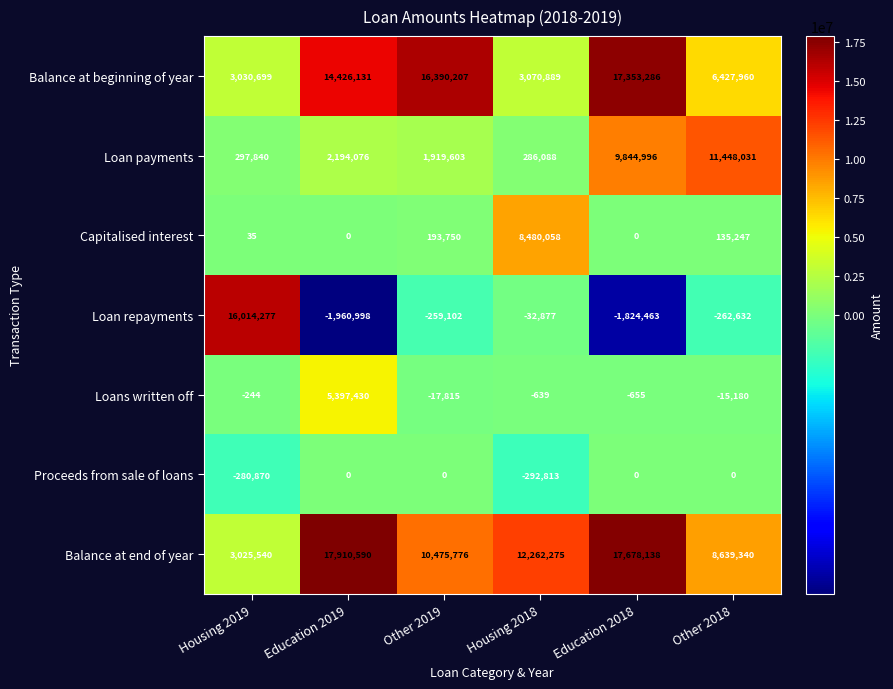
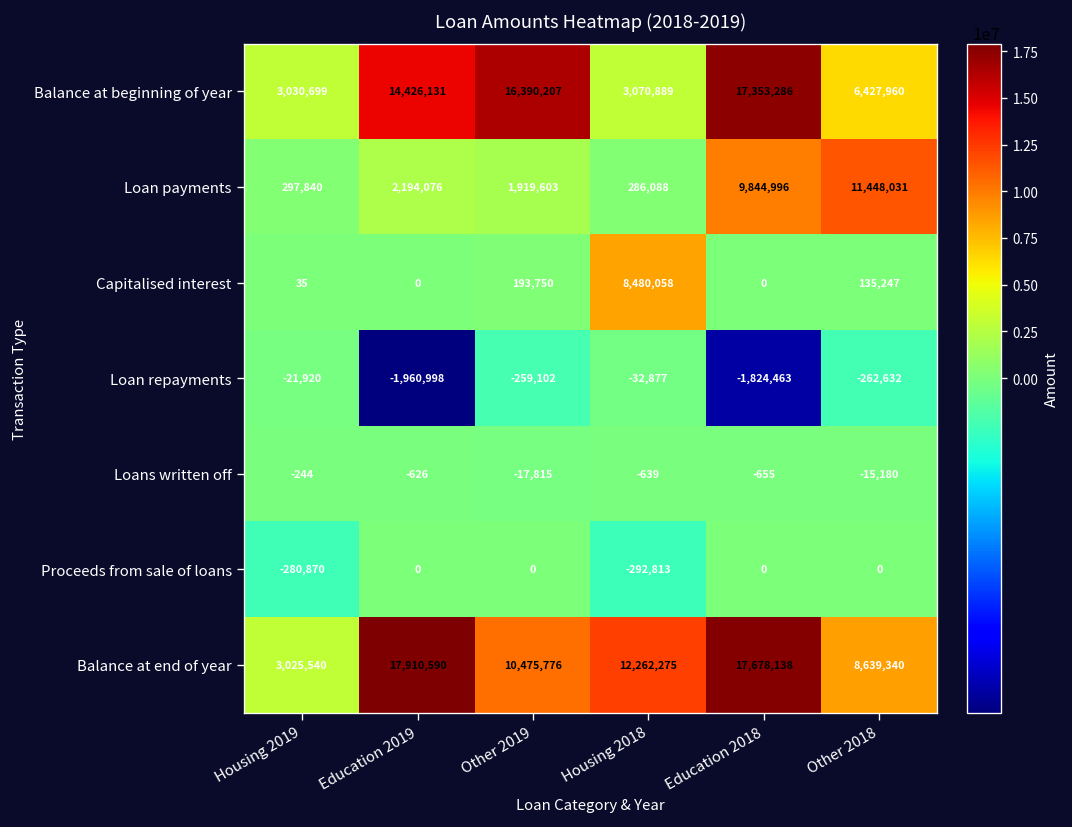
  {
    "Balance at beginning of year": {
      "Housing 2019": "3,030,699",
      "Education 2019": "14,426,131",
      "Other 2019": "16,390,207",
      "Housing 2018": "3,070,889",
      "Education 2018": "17,353,286",
      "Other 2018": "6,427,960"
    },
    "Loan payments": {
      "Housing 2019": "297,840",
      "Education 2019": "2,194,076",
      "Other 2019": "1,919,603",
      "Housing 2018": "286,088",
      "Education 2018": "9,844,996",
      "Other 2018": "11,448,031"
    },
    "Capitalised interest": {
      "Housing 2019": "35",
      "Education 2019": "0",
      "Other 2019": "193,750",
      "Housing 2018": "8,480,058",
      "Education 2018": "0",
      "Other 2018": "135,247"
    },
    "Loan repayments": {
-     "Housing 2019": "16,014,277",
+     "Housing 2019": "-21,920",
      "Education 2019": "-1,960,998",
      "Other 2019": "-259,102",
      "Housing 2018": "-32,877",
      "Education 2018": "-1,824,463",
      "Other 2018": "-262,632"
    },
    "Loans written off": {
      "Housing 2019": "-244",
-     "Education 2019": "5,397,430",
+     "Education 2019": "-626",
      "Other 2019": "-17,815",
      "Housing 2018": "-639",
      "Education 2018": "-655",
      "Other 2018": "-15,180"
    },
    "Proceeds from sale of loans": {
      "Housing 2019": "-280,870",
      "Education 2019": "0",
      "Other 2019": "0",
      "Housing 2018": "-292,813",
      "Education 2018": "0",
      "Other 2018": "0"
    },
    "Balance at end of year": {
      "Housing 2019": "3,025,540",
      "Education 2019": "17,910,590",
      "Other 2019": "10,475,776",
      "Housing 2018": "12,262,275",
      "Education 2018": "17,678,138",
      "Other 2018": "8,639,340"
    }
  }
